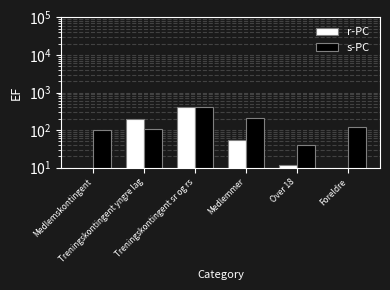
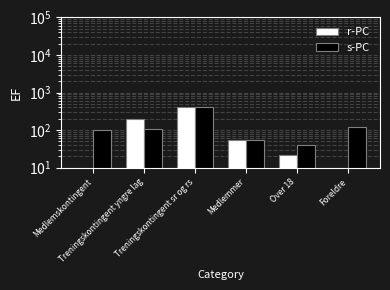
  {
    "r-PC": {
      "Treningskontingent yngre lag": 200,
      "Treningskontingent sr og rs": 400,
      "Medlemmer": 60,
-     "Over 18": 12
+     "Over 18": 20
    },
    "s-PC": {
      "Medlemskontingent": 100,
      "Treningskontingent yngre lag": 110,
      "Treningskontingent sr og rs": 400,
-     "Medlemmer": 200,
+     "Medlemmer": 60,
      "Over 18": 40,
      "Foreldre": 120
    }
  }
